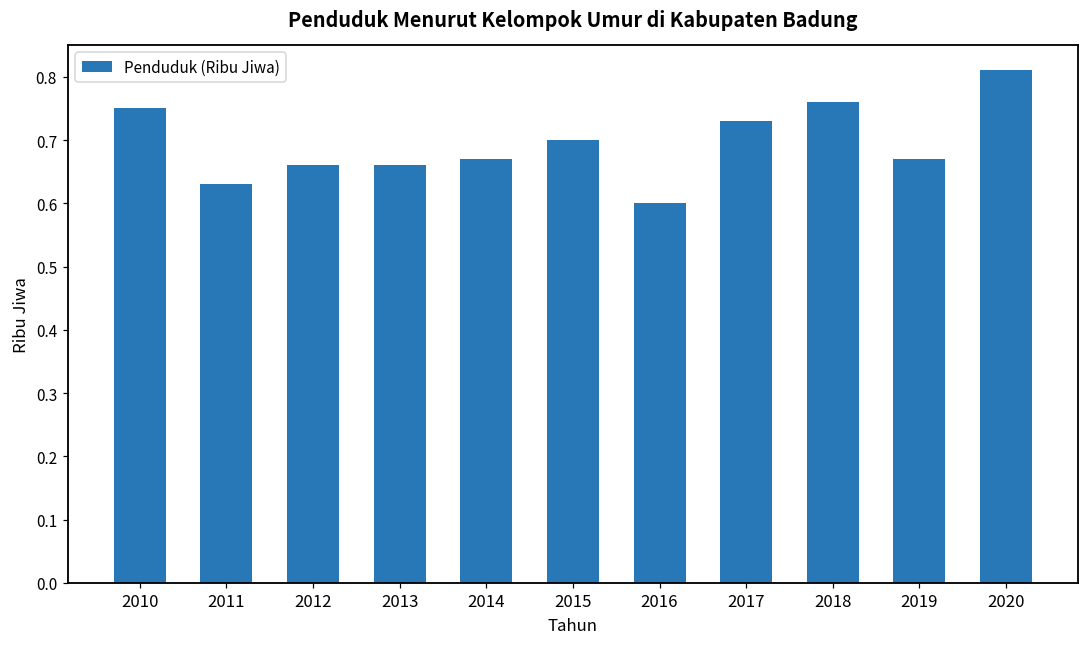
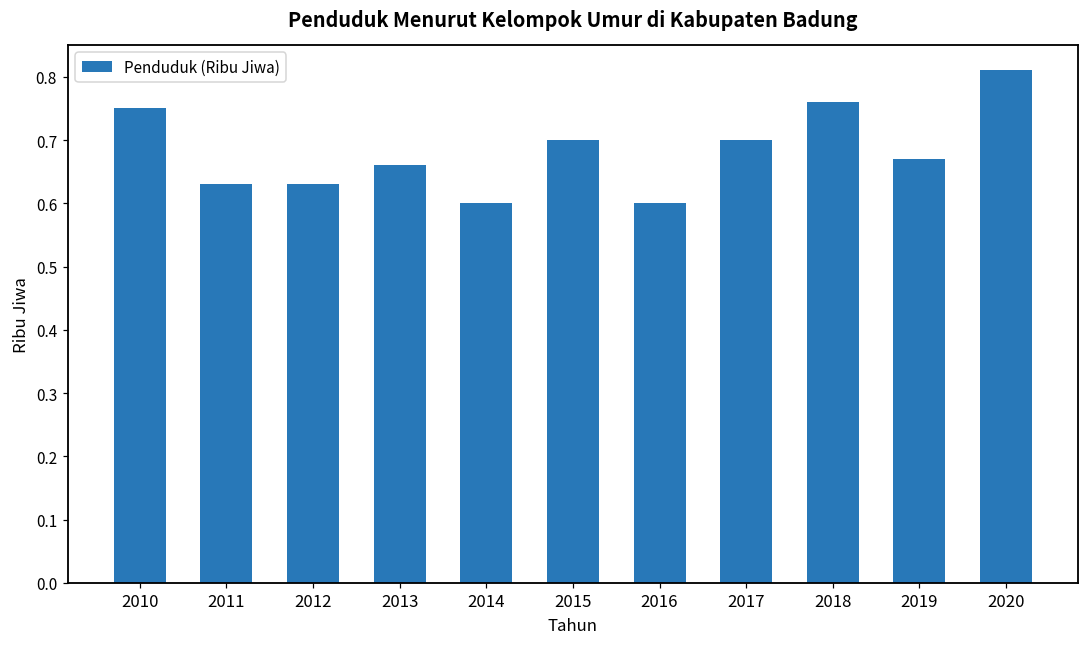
  {
    "2010": 0.75,
    "2011": 0.63,
-   "2012": 0.66,
+   "2012": 0.63,
    "2013": 0.66,
-   "2014": 0.67,
+   "2014": 0.60,
    "2015": 0.70,
    "2016": 0.60,
-   "2017": 0.73,
+   "2017": 0.70,
    "2018": 0.76,
    "2019": 0.67,
    "2020": 0.81
  }
